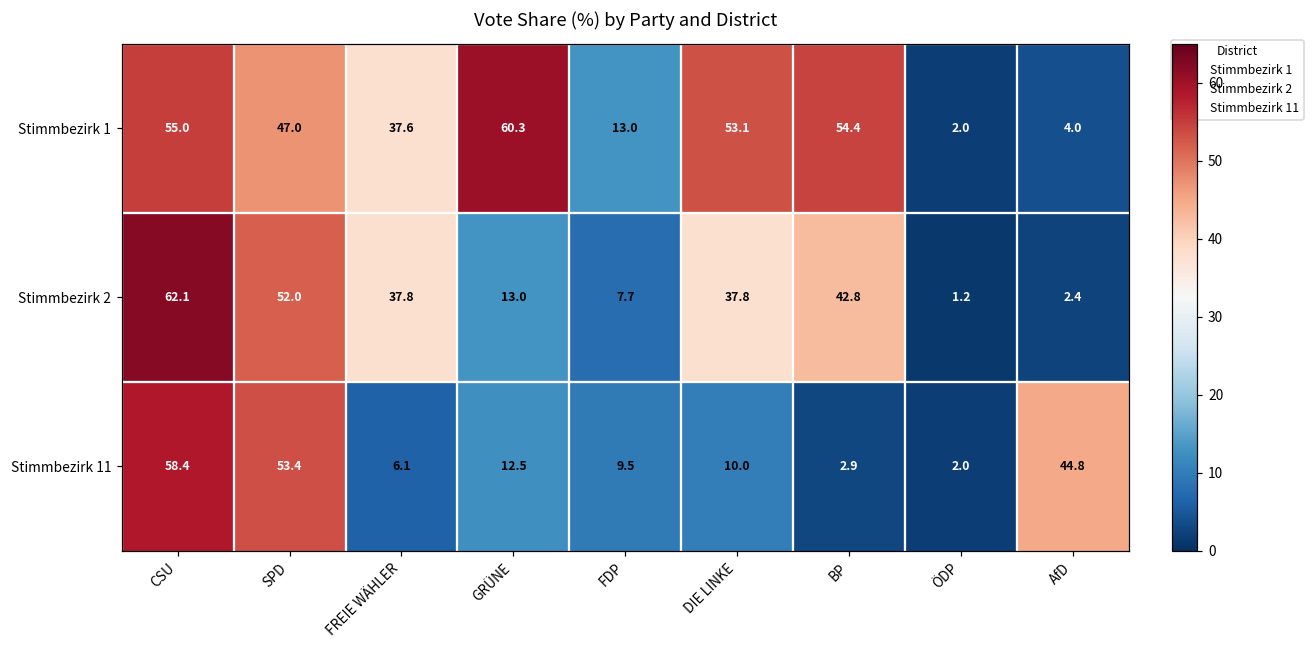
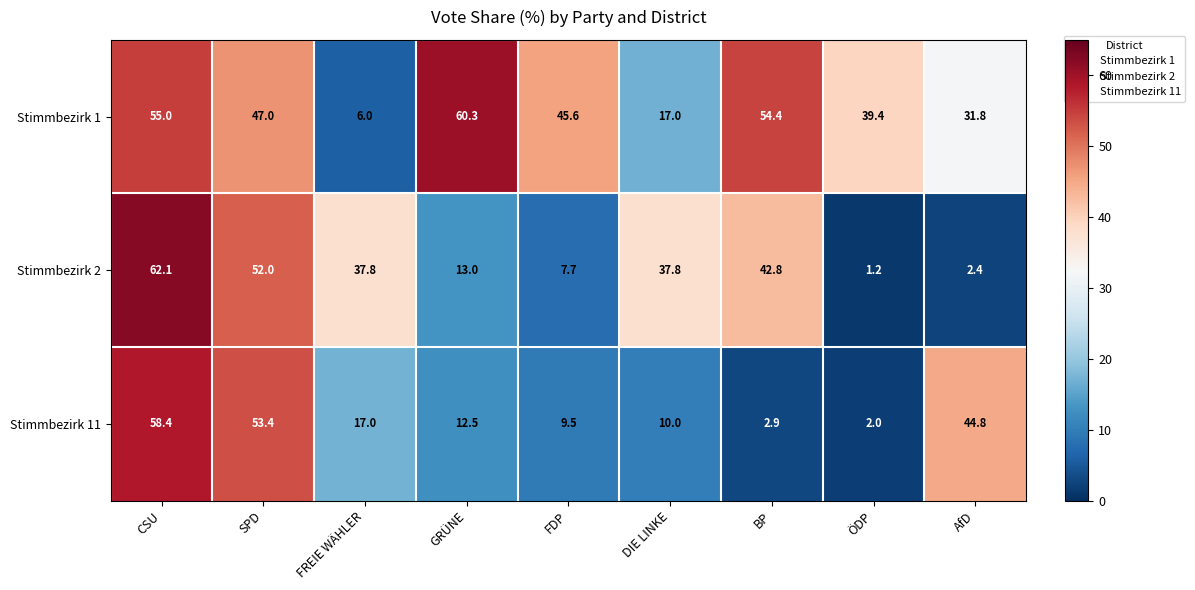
  {
    "Stimmbezirk 1": {
      "CSU": 55.0,
      "SPD": 47.0,
-     "FREIE WÄHLER": 37.6,
+     "FREIE WÄHLER": 6.0,
      "GRÜNE": 60.3,
-     "FDP": 13.0,
-     "DIE LINKE": 53.1,
+     "FDP": 45.6,
+     "DIE LINKE": 17.0,
      "BP": 54.4,
-     "ÖDP": 2.0,
-     "AfD": 4.0
+     "ÖDP": 39.4,
+     "AfD": 31.8
    },
    "Stimmbezirk 2": {
      "CSU": 62.1,
      "SPD": 52.0,
      "FREIE WÄHLER": 37.8,
      "GRÜNE": 13.0,
      "FDP": 7.7,
      "DIE LINKE": 37.8,
      "BP": 42.8,
      "ÖDP": 1.2,
      "AfD": 2.4
    },
    "Stimmbezirk 11": {
      "CSU": 58.4,
      "SPD": 53.4,
-     "FREIE WÄHLER": 6.1,
+     "FREIE WÄHLER": 17.0,
      "GRÜNE": 12.5,
      "FDP": 9.5,
      "DIE LINKE": 10.0,
      "BP": 2.9,
      "ÖDP": 2.0,
      "AfD": 44.8
    }
  }
